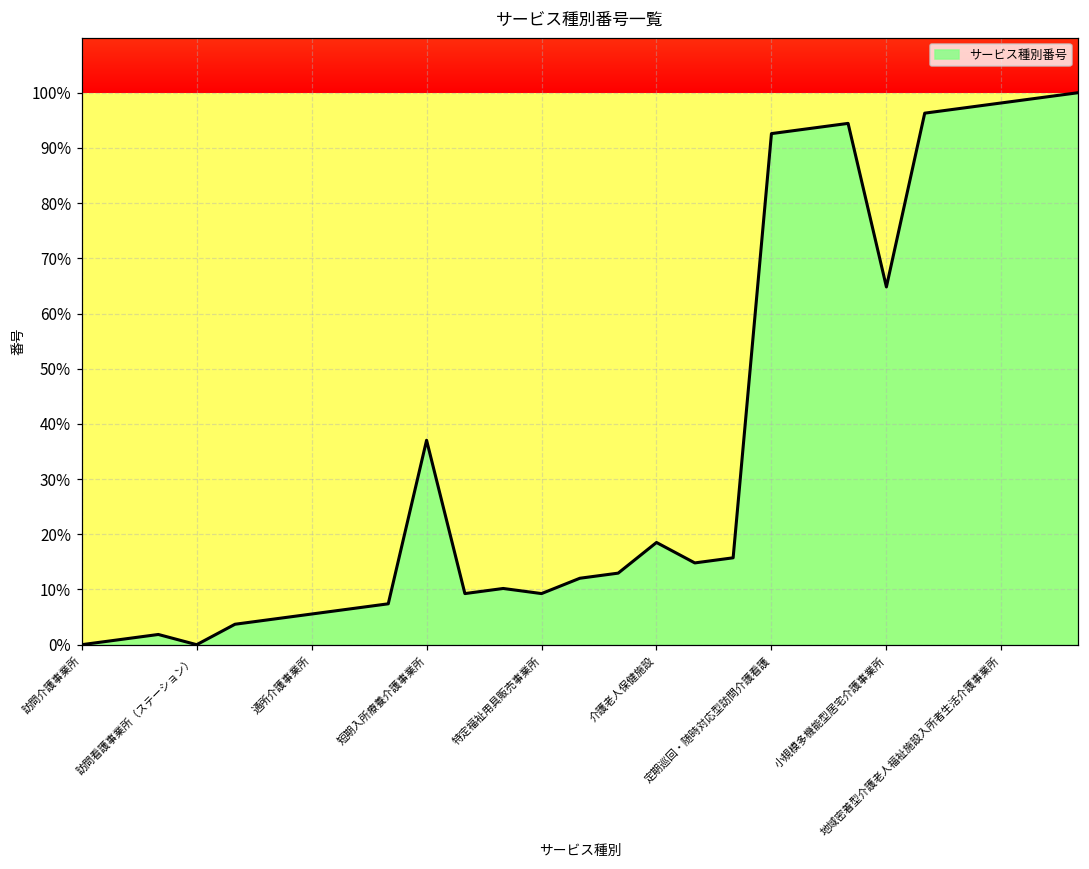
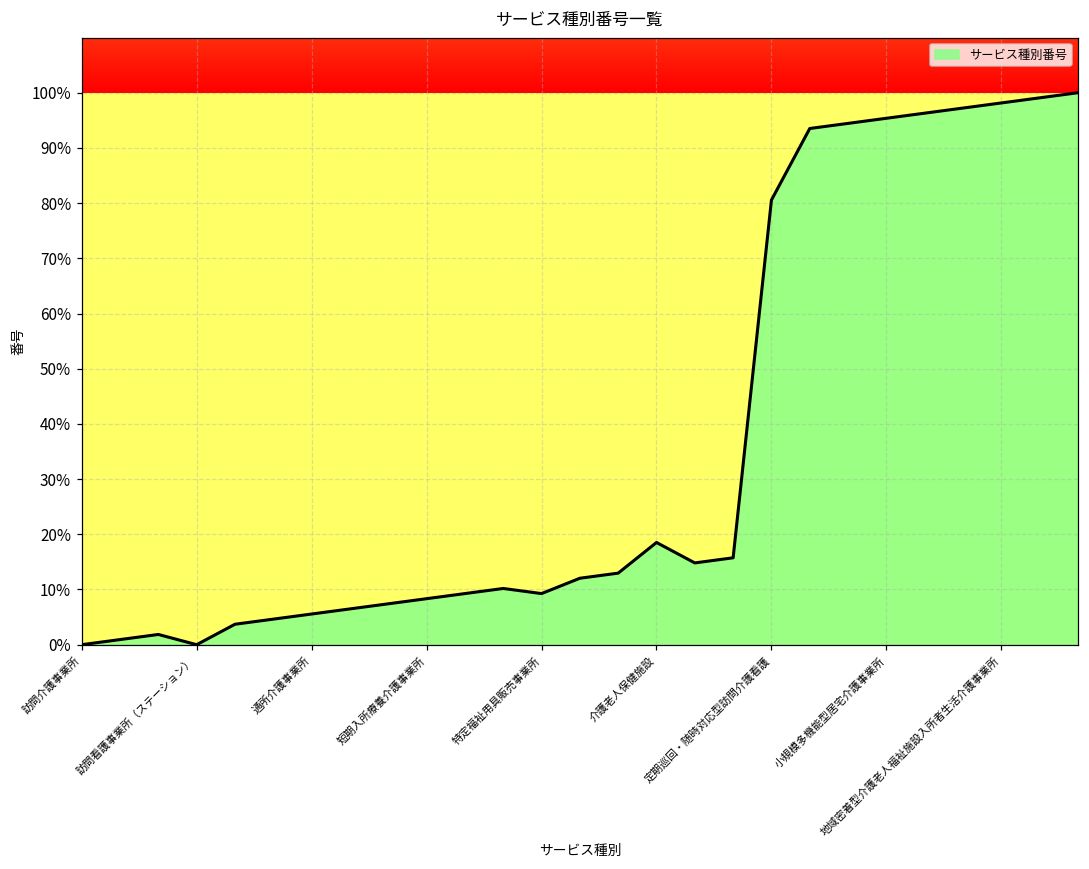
  {
    "訪問介護事業所": "0%",
    "訪問看護事業所（ステーション）": "0%",
    "通所介護事業所": "6%",
-   "短期入所療養介護事業所": "37%",
+   "短期入所療養介護事業所": "8%",
    "特定福祉用具販売事業所": "9%",
    "介護老人保健施設": "19%",
-   "定期巡回・随時対応型訪問介護看護": "93%",
-   "小規模多機能型居宅介護事業所": "65%",
+   "定期巡回・随時対応型訪問介護看護": "81%",
+   "小規模多機能型居宅介護事業所": "95%",
    "地域密着型介護老人福祉施設入所者生活介護事業所": "98%"
  }
